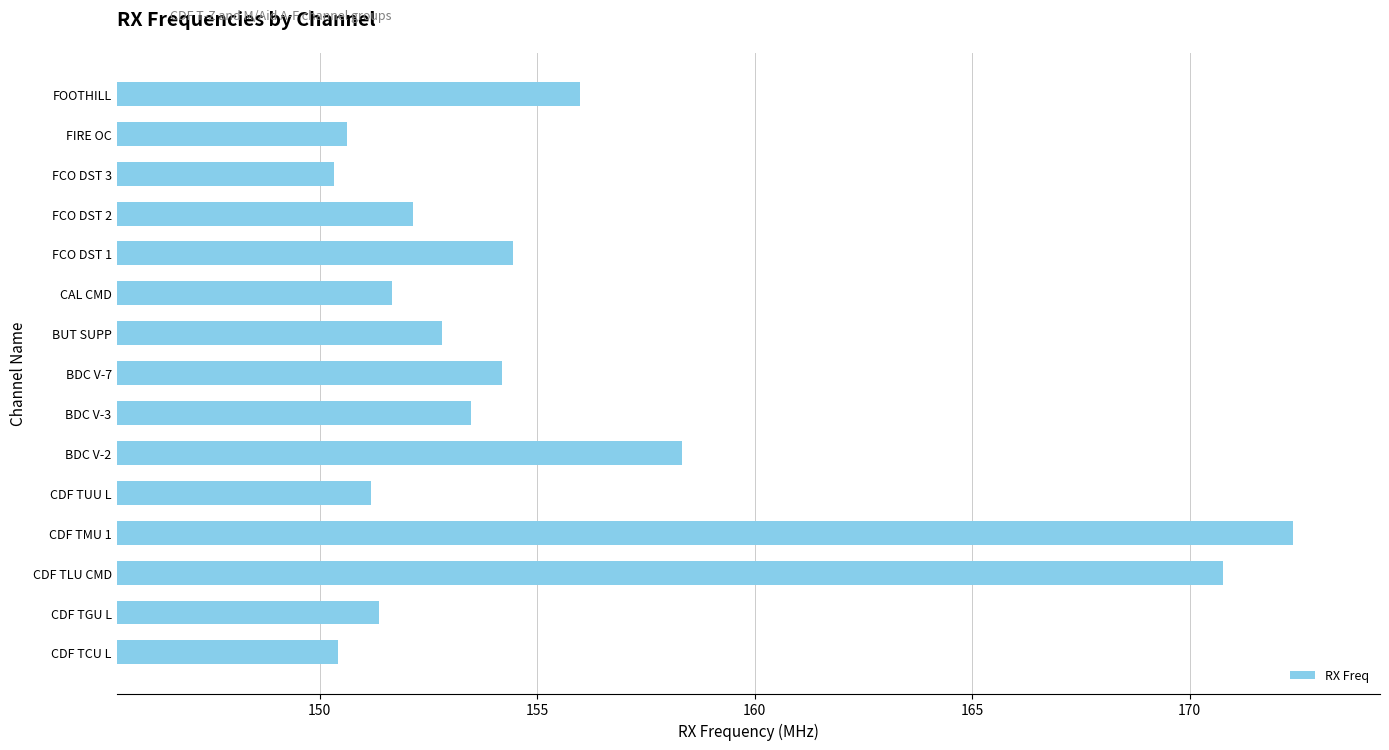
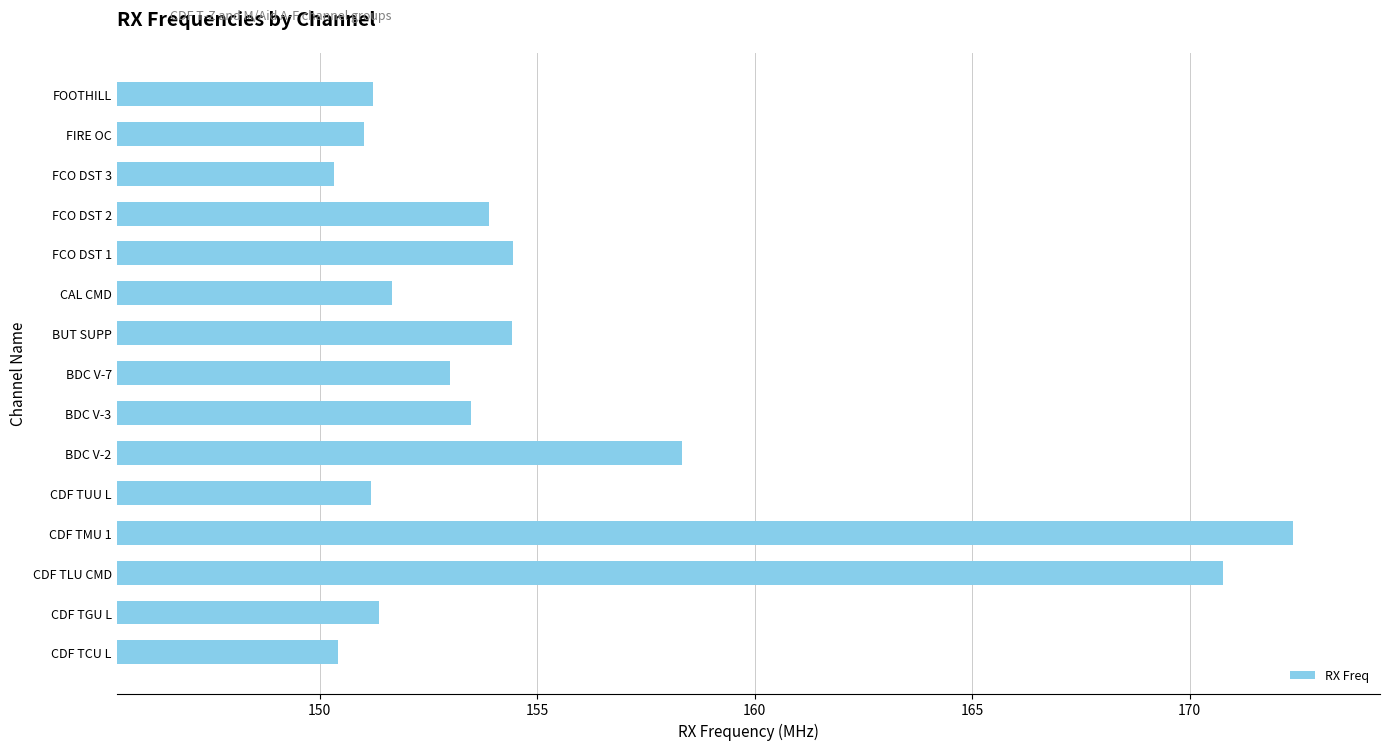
  {
-   "FOOTHILL": 156.0,
-   "FIRE OC": 150.6,
+   "FOOTHILL": 151.2,
+   "FIRE OC": 151.0,
    "FCO DST 3": 150.3,
-   "FCO DST 2": 152.1,
+   "FCO DST 2": 153.9,
    "FCO DST 1": 154.4,
    "CAL CMD": 151.7,
-   "BUT SUPP": 152.8,
-   "BDC V-7": 154.2,
+   "BUT SUPP": 154.4,
+   "BDC V-7": 153.0,
    "BDC V-3": 153.5,
    "BDC V-2": 158.3,
    "CDF TUU L": 151.2,
    "CDF TMU 1": 172.4,
    "CDF TLU CMD": 170.8,
    "CDF TGU L": 151.4,
    "CDF TCU L": 150.4
  }
